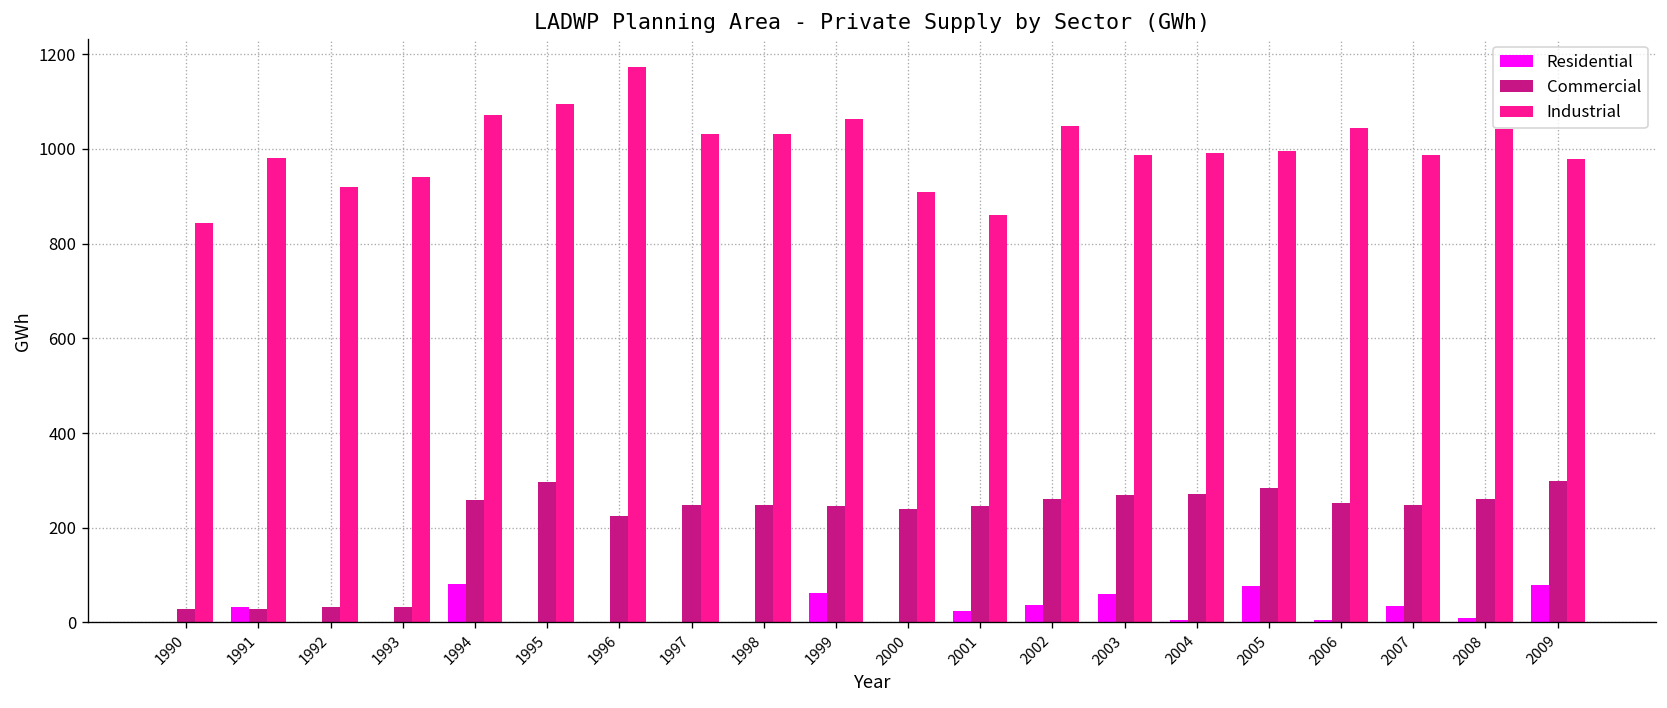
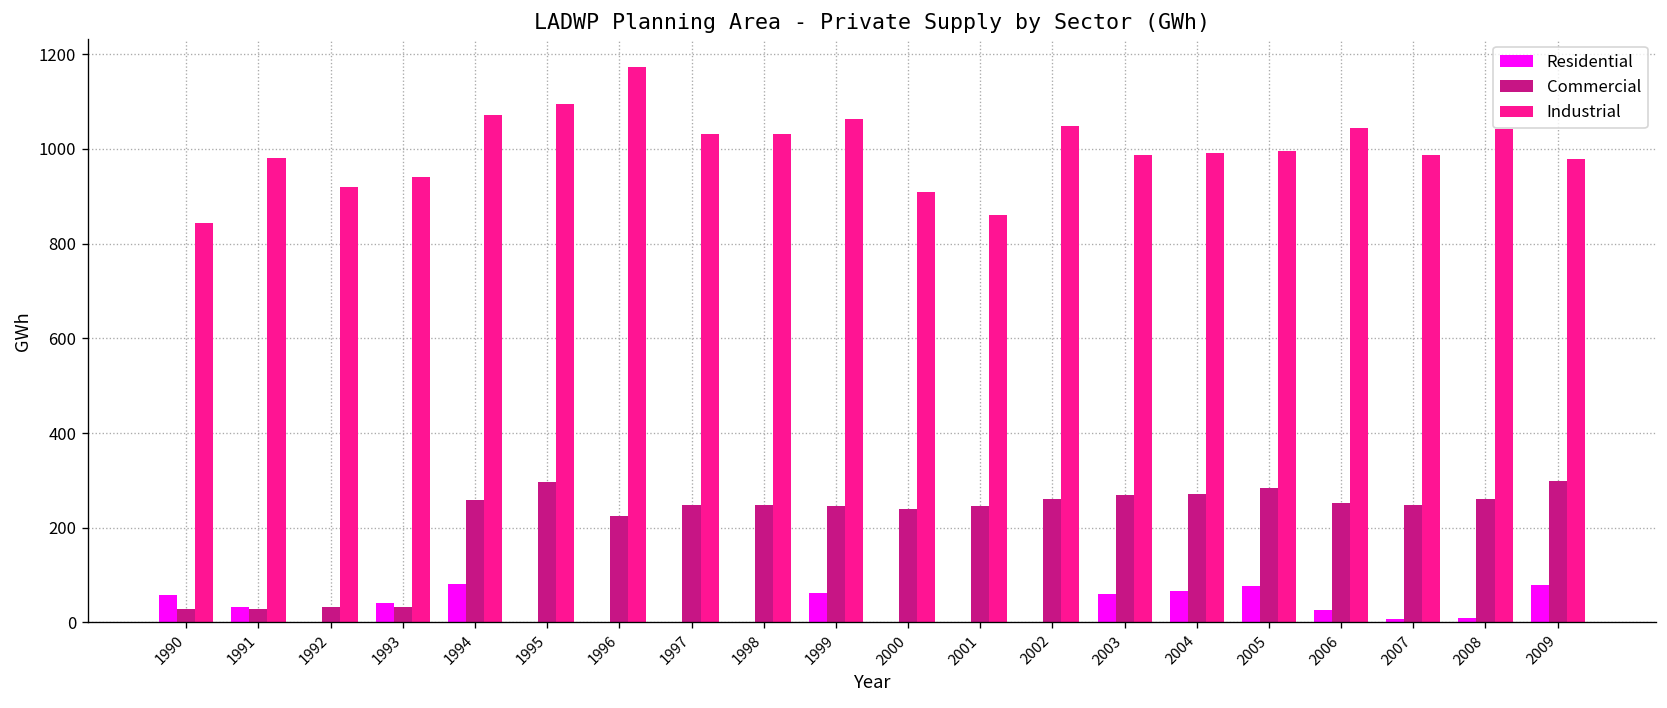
  {
    "Residential": {
-     "1990": 0,
+     "1990": 60,
      "1991": 30,
      "1992": 0,
-     "1993": 0,
+     "1993": 40,
      "1994": 80,
      "1995": 0,
      "1996": 0,
      "1997": 0,
      "1998": 0,
      "1999": 60,
-     "2001": 20,
-     "2002": 40,
+     "2001": 0,
+     "2002": 0,
      "2003": 60,
-     "2004": 0,
+     "2004": 70,
      "2005": 80,
-     "2006": 10,
-     "2007": 40,
+     "2006": 30,
+     "2007": 10,
      "2008": 10,
      "2009": 80
    }
  }
